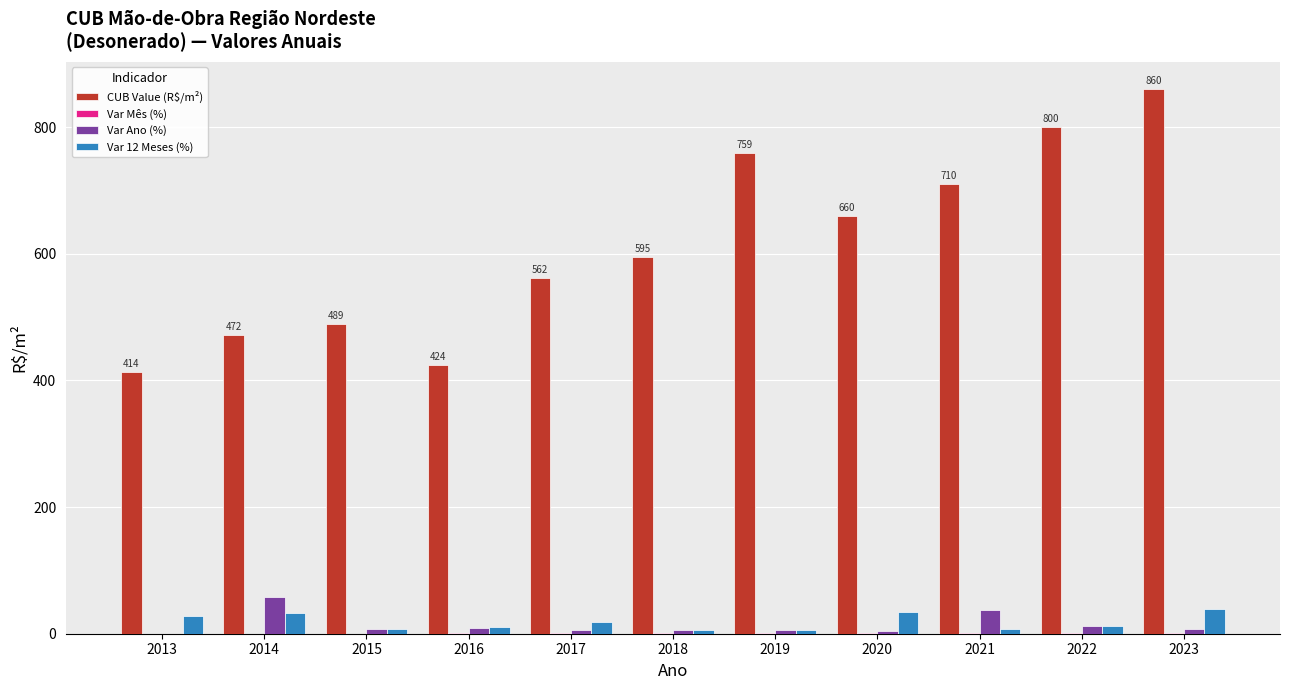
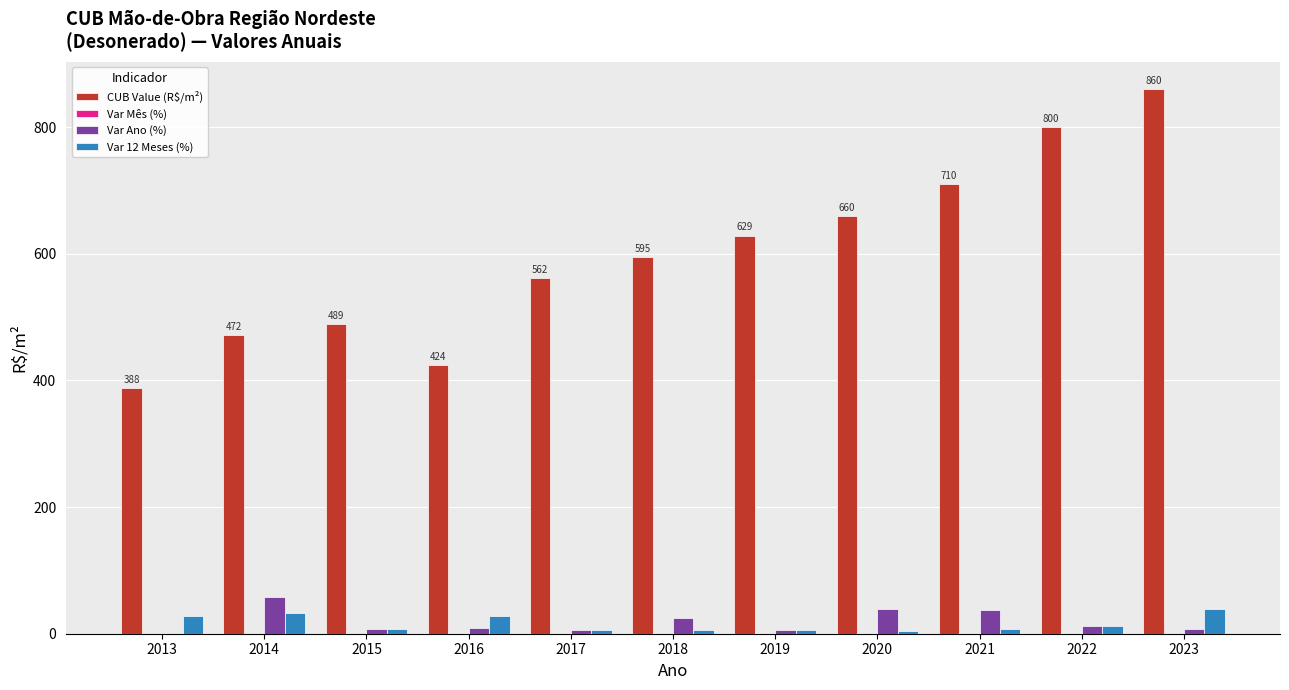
  {
    "CUB Value (R$/m²)": {
-     "2013": 414,
+     "2013": 388,
      "2014": 472,
      "2015": 489,
      "2016": 424,
      "2017": 562,
      "2018": 595,
-     "2019": 759,
+     "2019": 629,
      "2020": 660,
      "2021": 710,
      "2022": 800,
      "2023": 860
    },
    "Var Mês (%)": {
      "2013": 0,
      "2014": 0
    },
    "Var Ano (%)": {
      "2013": 0,
      "2014": 60,
      "2015": 10,
      "2016": 10,
      "2017": 10,
-     "2018": 10,
+     "2018": 20,
      "2019": 10,
-     "2020": 10,
+     "2020": 40,
      "2021": 40,
      "2022": 10,
      "2023": 10
    },
    "Var 12 Meses (%)": {
      "2013": 30,
      "2014": 30,
      "2015": 10,
-     "2016": 10,
-     "2017": 20,
+     "2016": 30,
+     "2017": 10,
      "2018": 10,
      "2019": 10,
-     "2020": 30,
+     "2020": 10,
      "2021": 10,
      "2022": 10,
      "2023": 40
    }
  }
